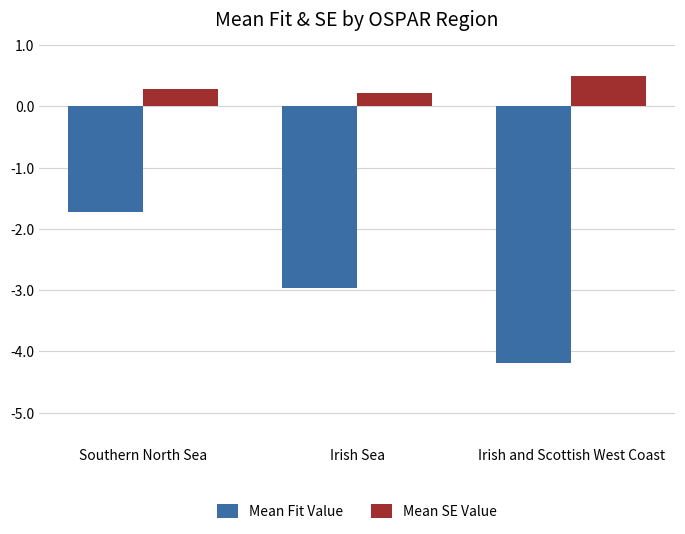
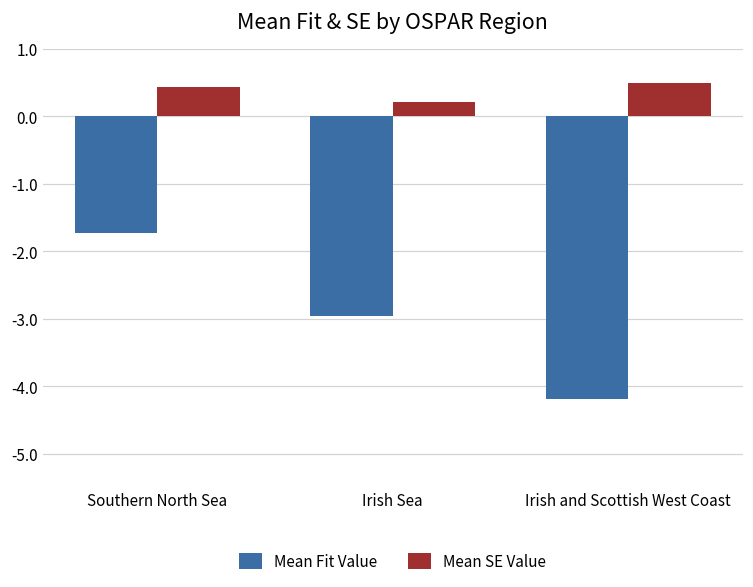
  {
    "Mean Fit Value": {
      "Southern North Sea": -1.7,
      "Irish Sea": -3.0,
      "Irish and Scottish West Coast": -4.2
    },
    "Mean SE Value": {
-     "Southern North Sea": 0.3,
+     "Southern North Sea": 0.4,
      "Irish Sea": 0.2,
      "Irish and Scottish West Coast": 0.5
    }
  }
